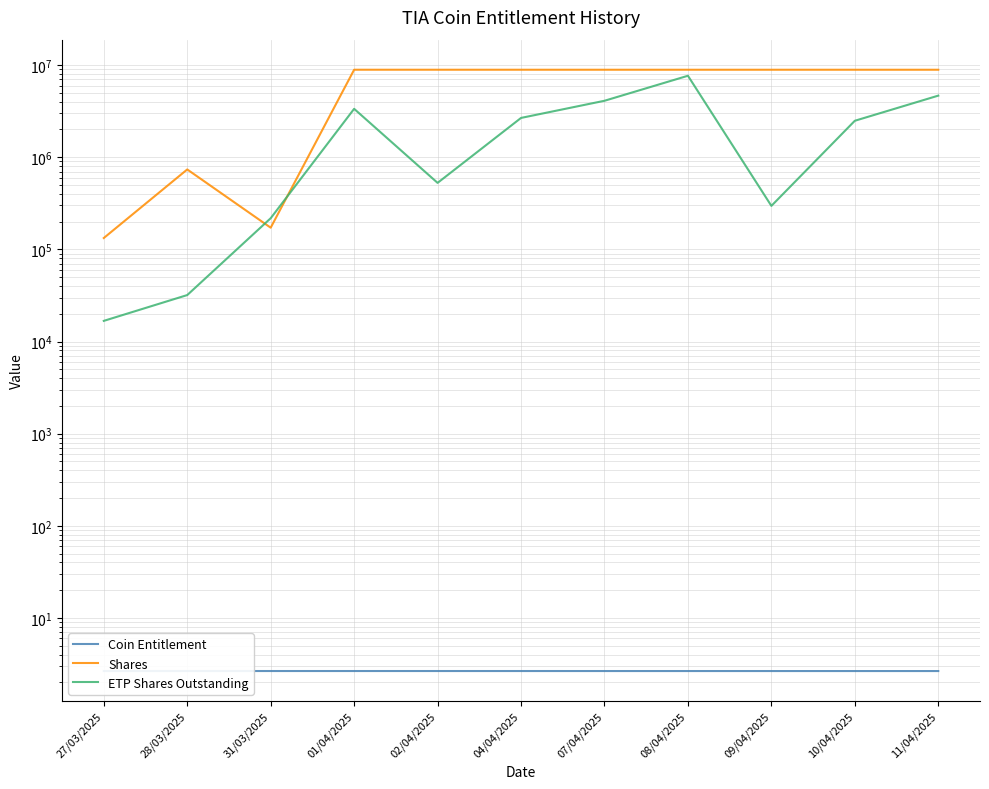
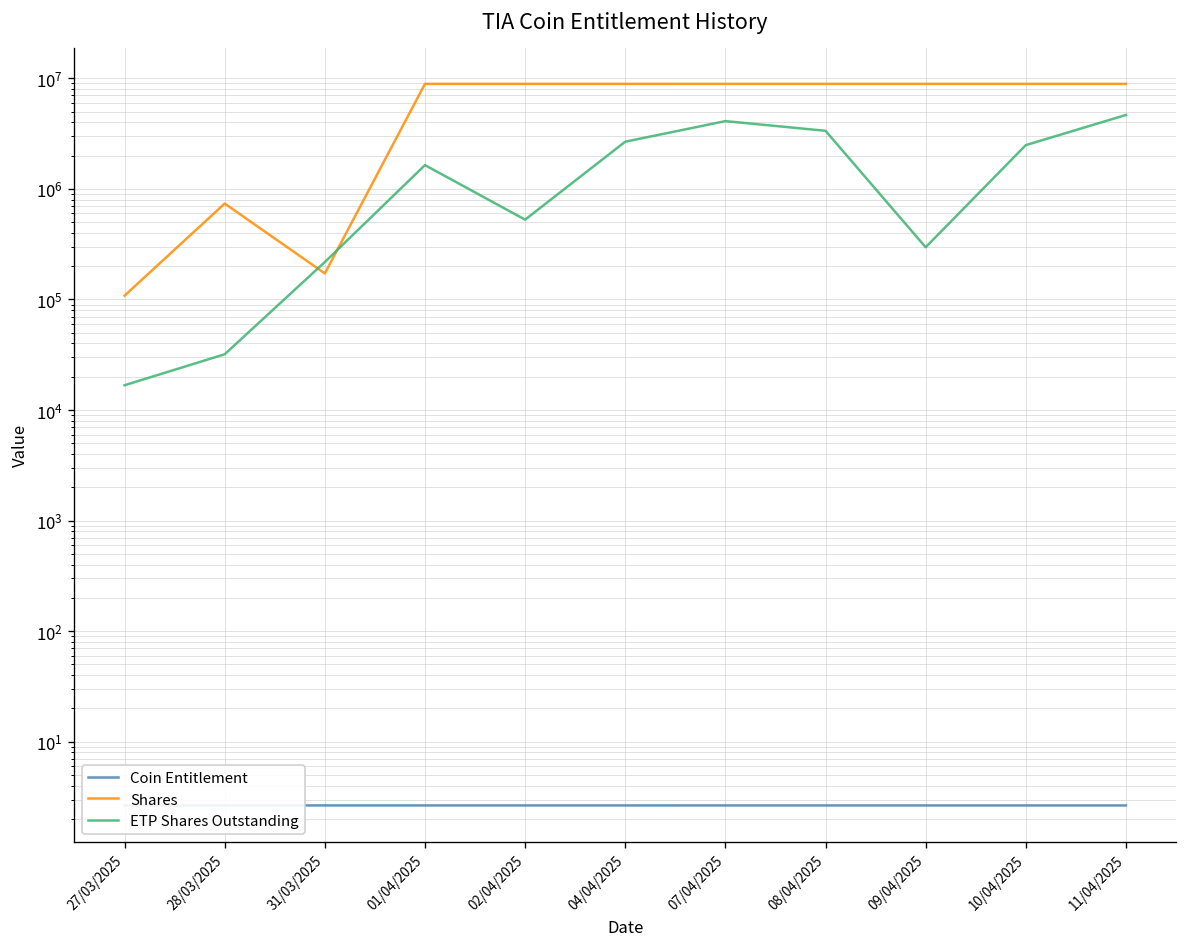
  {
    "Coin Entitlement": {
      "31/03/2025": 2.7,
      "01/04/2025": 2.7,
      "02/04/2025": 2.7,
      "04/04/2025": 2.7,
      "07/04/2025": 2.7,
      "08/04/2025": 2.7,
      "09/04/2025": 2.7,
      "10/04/2025": 2.7,
      "11/04/2025": 2.7
    },
    "Shares": {
-     "27/03/2025": 130000,
+     "27/03/2025": 110000,
      "28/03/2025": 700000,
      "31/03/2025": 170000,
      "01/04/2025": 9000000,
      "02/04/2025": 9000000,
      "04/04/2025": 9000000,
      "07/04/2025": 9000000,
      "08/04/2025": 9000000,
      "09/04/2025": 9000000,
      "10/04/2025": 9000000,
      "11/04/2025": 9000000
    },
    "ETP Shares Outstanding": {
      "27/03/2025": 17000,
      "28/03/2025": 32000,
      "31/03/2025": 220000,
-     "01/04/2025": 3400000,
+     "01/04/2025": 1600000,
      "02/04/2025": 500000,
      "04/04/2025": 2700000,
      "07/04/2025": 4000000,
-     "08/04/2025": 8000000,
+     "08/04/2025": 3400000,
      "09/04/2025": 300000,
      "10/04/2025": 2500000,
      "11/04/2025": 5000000
    }
  }
